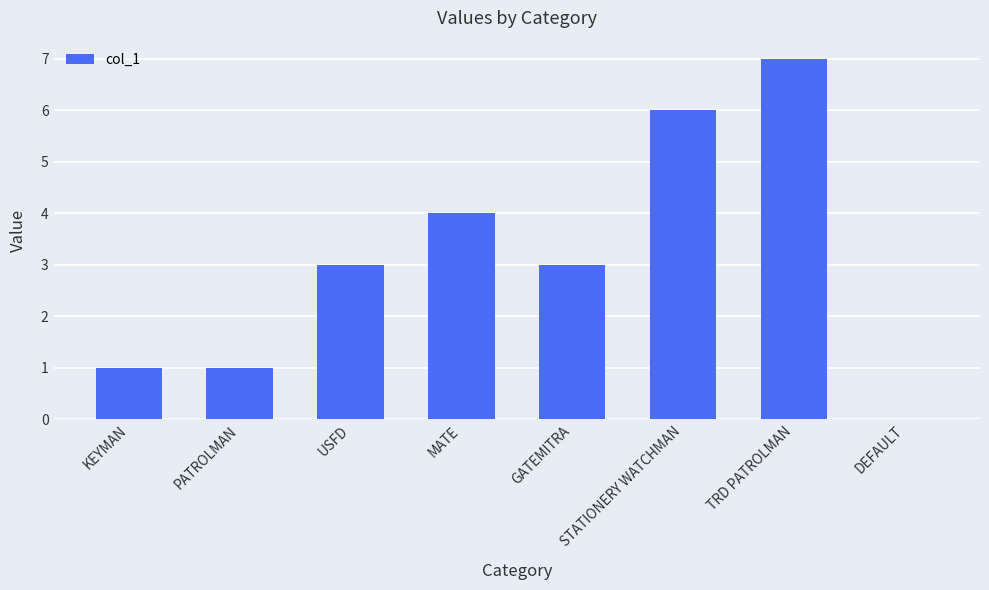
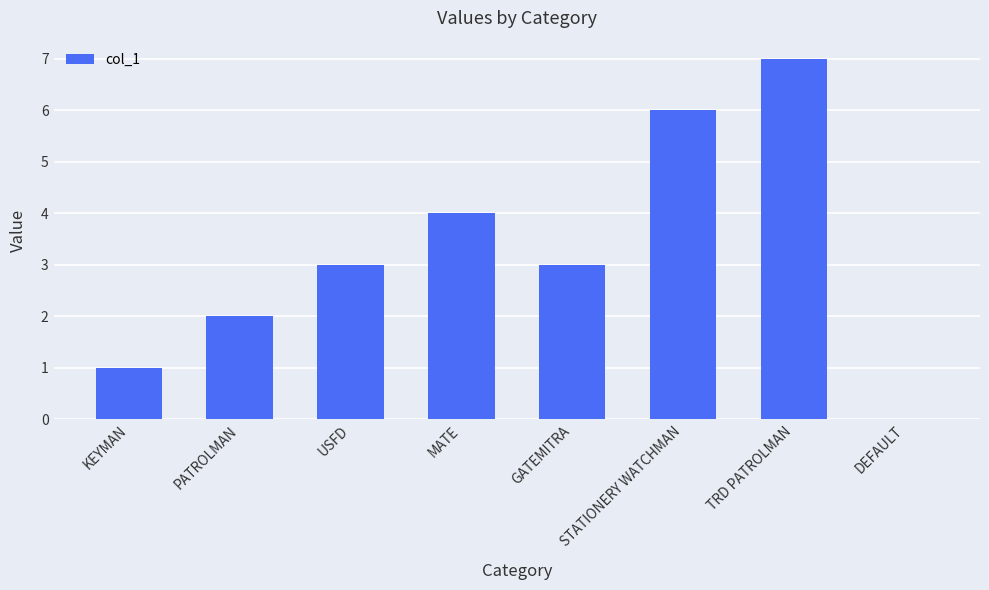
  {
    "KEYMAN": 1,
-   "PATROLMAN": 1,
+   "PATROLMAN": 2,
    "USFD": 3,
    "MATE": 4,
    "GATEMITRA": 3,
    "STATIONERY WATCHMAN": 6,
    "TRD PATROLMAN": 7,
    "DEFAULT": 0
  }
